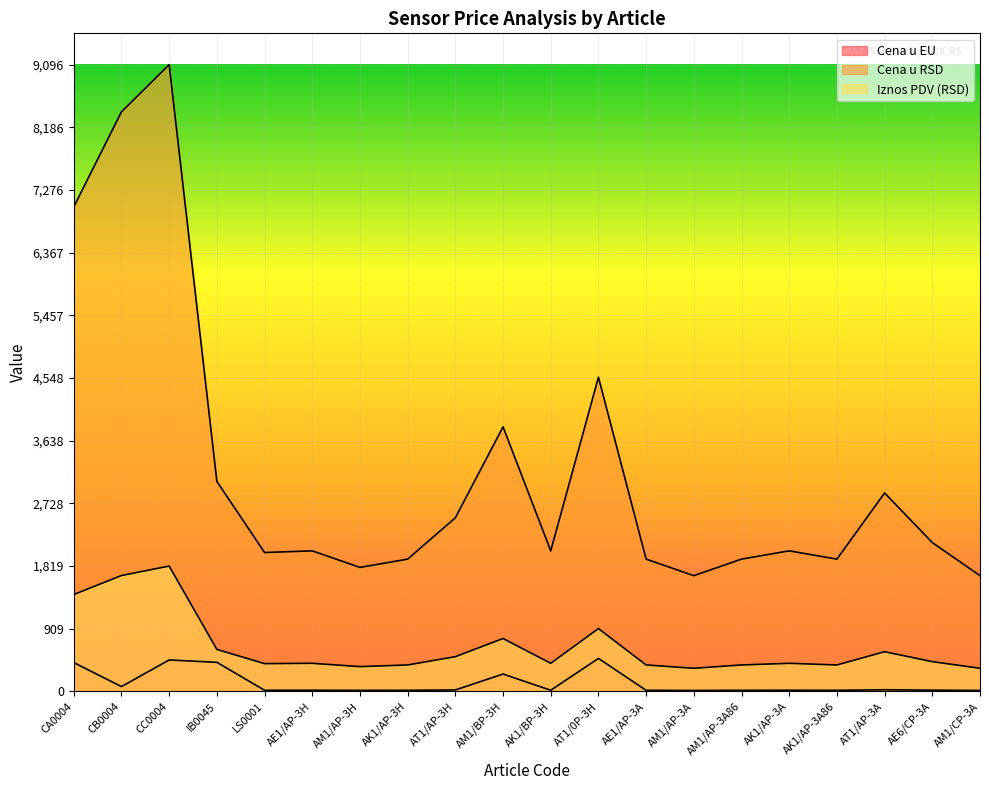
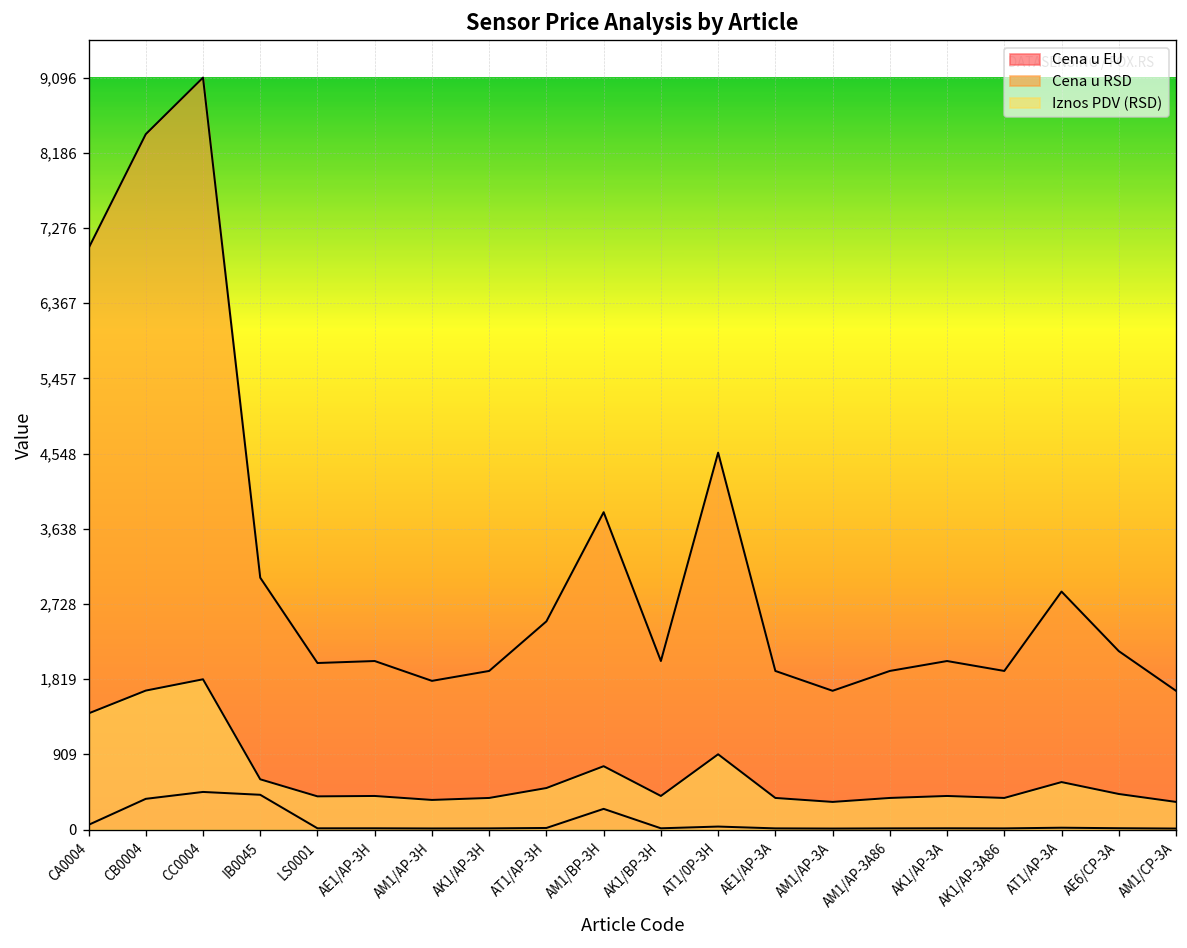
  {
    "Cena u EU": {
-     "CA0004": "400",
-     "CB0004": "100",
+     "CA0004": "100",
+     "CB0004": "400",
      "CC0004": "500",
      "IB0045": "400",
      "LS0001": "0",
      "AE1/AP-3H": "0",
      "AM1/AP-3H": "0",
      "AK1/AP-3H": "0",
      "AT1/AP-3H": "0",
      "AM1/BP-3H": "300",
      "AK1/BP-3H": "0",
-     "AT1/0P-3H": "500",
+     "AT1/0P-3H": "0",
      "AE1/AP-3A": "0",
      "AM1/AP-3A": "0",
      "AM1/AP-3A86": "0",
      "AK1/AP-3A": "0",
      "AK1/AP-3A86": "0",
      "AT1/AP-3A": "0",
      "AE6/CP-3A": "0",
      "AM1/CP-3A": "0"
    },
    "Cena u RSD": {
      "CA0004": "7,000",
      "CB0004": "8,400",
      "CC0004": "9,100",
      "IB0045": "3,000",
      "LS0001": "2,000",
      "AE1/AP-3H": "2,000",
      "AM1/AP-3H": "1,800",
      "AK1/AP-3H": "1,900",
      "AT1/AP-3H": "2,500",
      "AM1/BP-3H": "3,800",
      "AK1/BP-3H": "2,000",
      "AT1/0P-3H": "4,600",
      "AE1/AP-3A": "1,900",
      "AM1/AP-3A": "1,700",
      "AM1/AP-3A86": "1,900",
      "AK1/AP-3A": "2,000",
      "AK1/AP-3A86": "1,900",
      "AT1/AP-3A": "2,900",
      "AE6/CP-3A": "2,200",
      "AM1/CP-3A": "1,700"
    },
    "Iznos PDV (RSD)": {
      "CA0004": "1,400",
      "CB0004": "1,700",
      "CC0004": "1,800",
      "IB0045": "600",
      "LS0001": "400",
      "AE1/AP-3H": "400",
      "AM1/AP-3H": "400",
      "AK1/AP-3H": "400",
      "AT1/AP-3H": "500",
      "AM1/BP-3H": "800",
      "AK1/BP-3H": "400",
      "AT1/0P-3H": "900",
      "AE1/AP-3A": "400",
      "AM1/AP-3A": "300",
      "AM1/AP-3A86": "400",
      "AK1/AP-3A": "400",
      "AK1/AP-3A86": "400",
      "AT1/AP-3A": "600",
      "AE6/CP-3A": "400",
      "AM1/CP-3A": "300"
    }
  }
